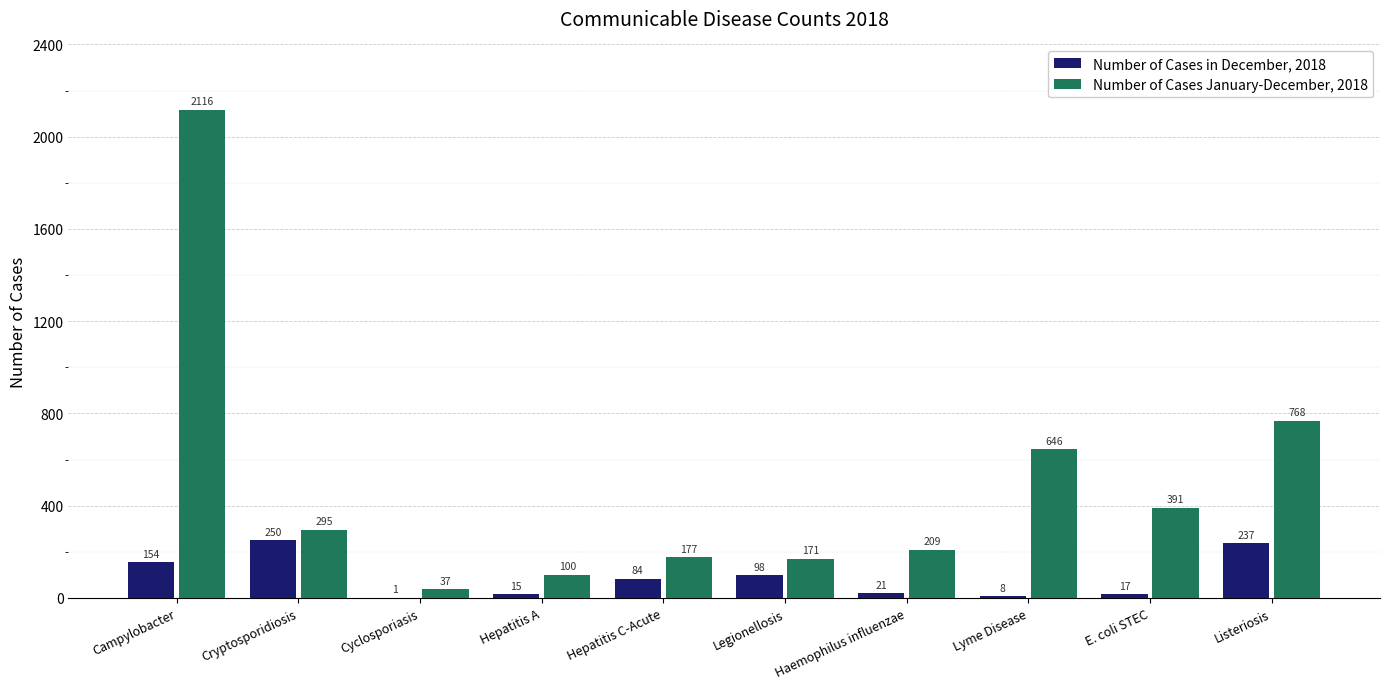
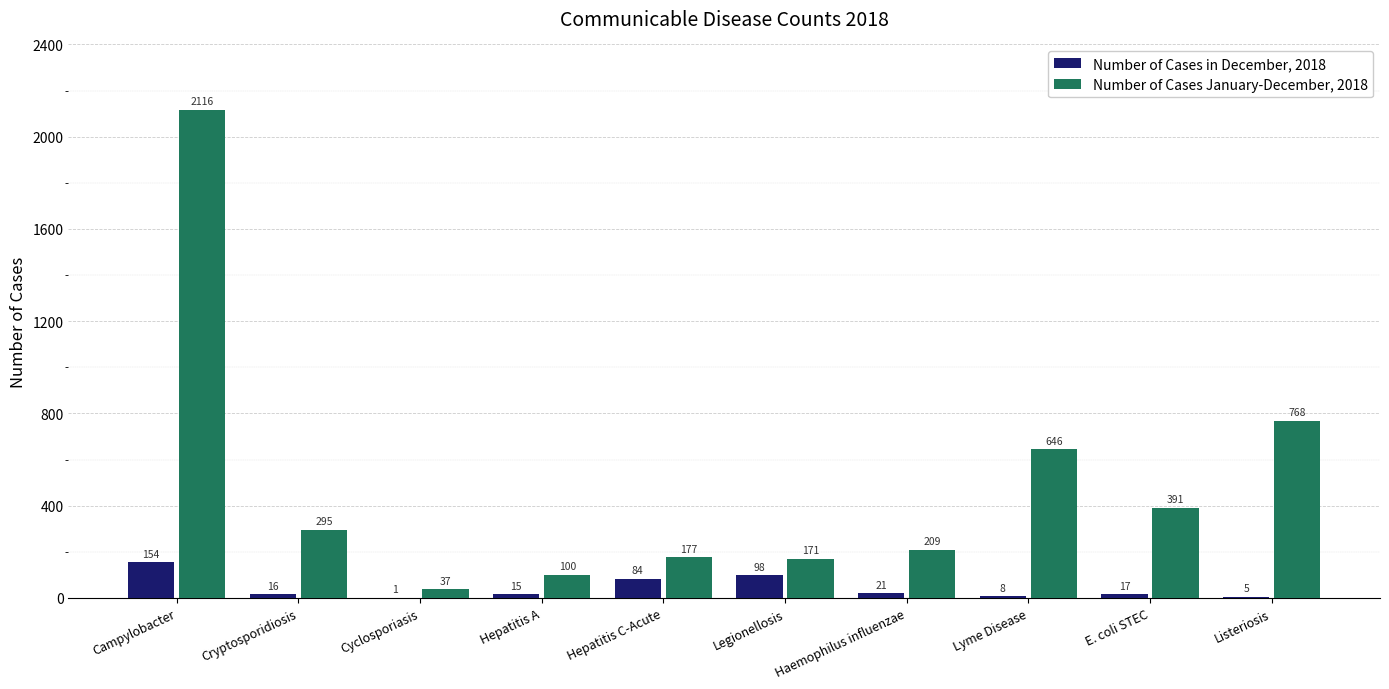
  {
    "Number of Cases in December, 2018": {
      "Campylobacter": 154,
-     "Cryptosporidiosis": 250,
+     "Cryptosporidiosis": 16,
      "Cyclosporiasis": 1,
      "Hepatitis A": 15,
      "Hepatitis C-Acute": 84,
      "Legionellosis": 98,
      "Haemophilus influenzae": 21,
      "Lyme Disease": 8,
      "E. coli STEC": 17,
-     "Listeriosis": 237
+     "Listeriosis": 5
    },
    "Number of Cases January-December, 2018": {
      "Campylobacter": 2116,
      "Cryptosporidiosis": 295,
      "Cyclosporiasis": 37,
      "Hepatitis A": 100,
      "Hepatitis C-Acute": 177,
      "Legionellosis": 171,
      "Haemophilus influenzae": 209,
      "Lyme Disease": 646,
      "E. coli STEC": 391,
      "Listeriosis": 768
    }
  }
